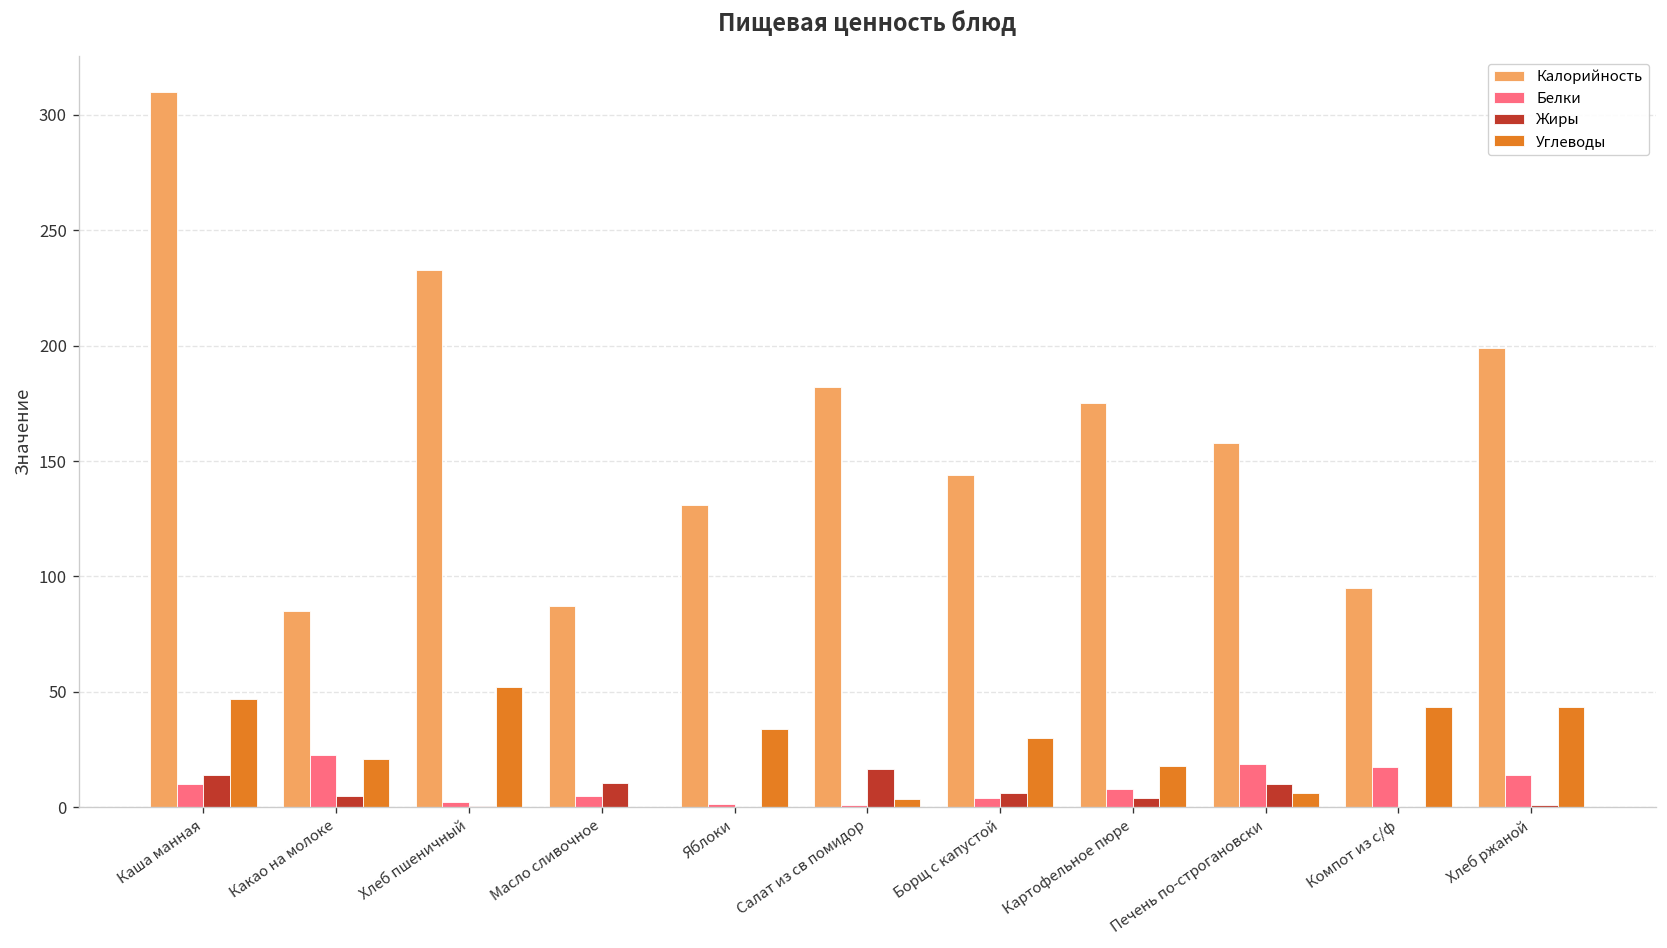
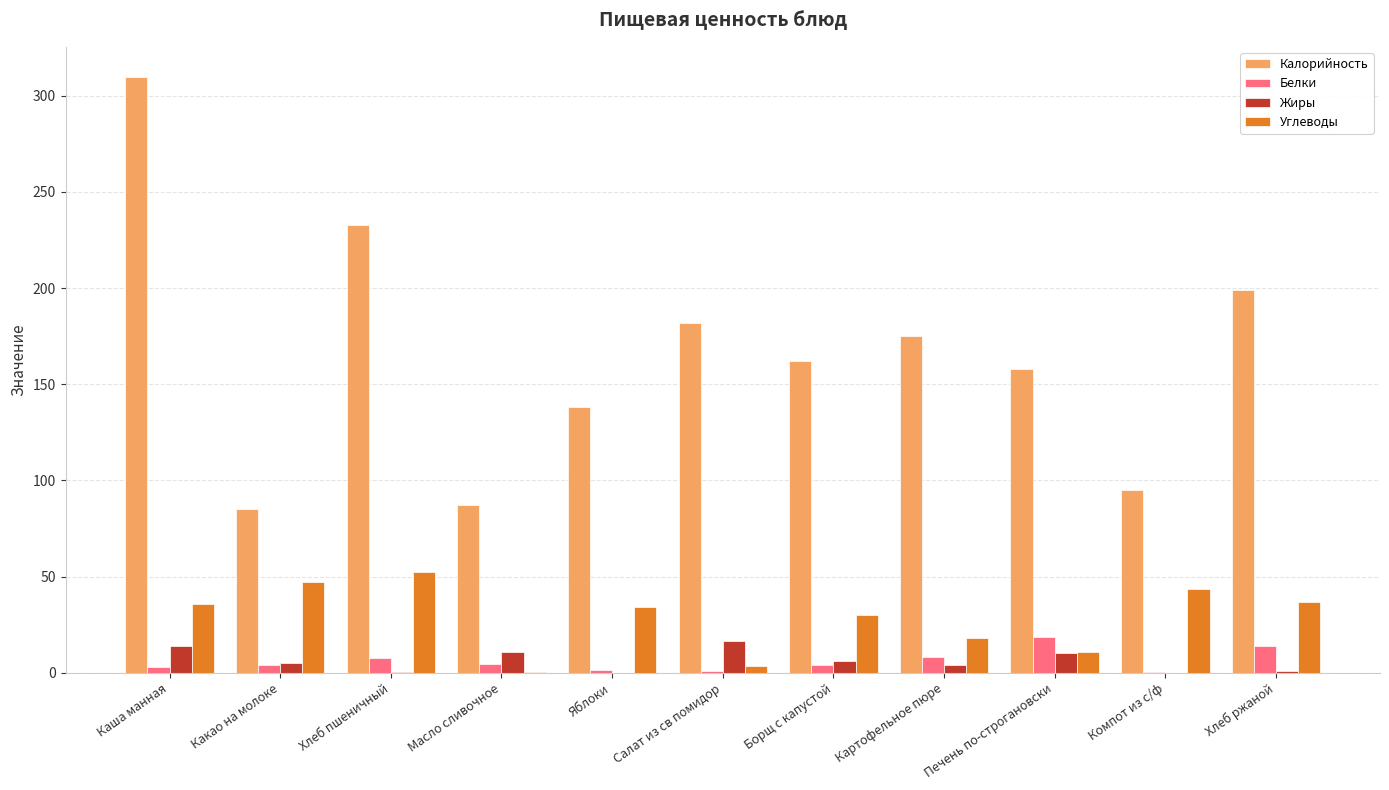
  {
    "Калорийность": {
      "Каша манная": 310,
      "Какао на молоке": 85,
      "Хлеб пшеничный": 233,
      "Масло сливочное": 87,
-     "Яблоки": 131,
+     "Яблоки": 138,
      "Салат из св помидор": 182,
-     "Борщ с капустой": 144,
+     "Борщ с капустой": 162,
      "Картофельное пюре": 175,
      "Печень по-строгановски": 158,
      "Компот из с/ф": 95,
      "Хлеб ржаной": 199
    },
    "Белки": {
-     "Каша манная": 10,
-     "Какао на молоке": 23,
-     "Хлеб пшеничный": 2,
+     "Каша манная": 3,
+     "Какао на молоке": 4,
+     "Хлеб пшеничный": 8,
      "Масло сливочное": 5,
      "Борщ с капустой": 4,
      "Картофельное пюре": 8,
      "Печень по-строгановски": 19,
-     "Компот из с/ф": 18,
+     "Компот из с/ф": 0,
      "Хлеб ржаной": 14
    },
    "Жиры": {
      "Каша манная": 14,
      "Какао на молоке": 5,
      "Масло сливочное": 11,
      "Яблоки": 0,
      "Салат из св помидор": 17,
      "Борщ с капустой": 6,
      "Картофельное пюре": 4,
      "Печень по-строгановски": 10,
      "Компот из с/ф": 0
    },
    "Углеводы": {
-     "Каша манная": 47,
-     "Какао на молоке": 21,
+     "Каша манная": 36,
+     "Какао на молоке": 47,
      "Хлеб пшеничный": 52,
      "Яблоки": 34,
      "Салат из св помидор": 4,
      "Борщ с капустой": 30,
      "Картофельное пюре": 18,
-     "Печень по-строгановски": 6,
+     "Печень по-строгановски": 11,
      "Компот из с/ф": 44,
-     "Хлеб ржаной": 43
+     "Хлеб ржаной": 37
    }
  }
